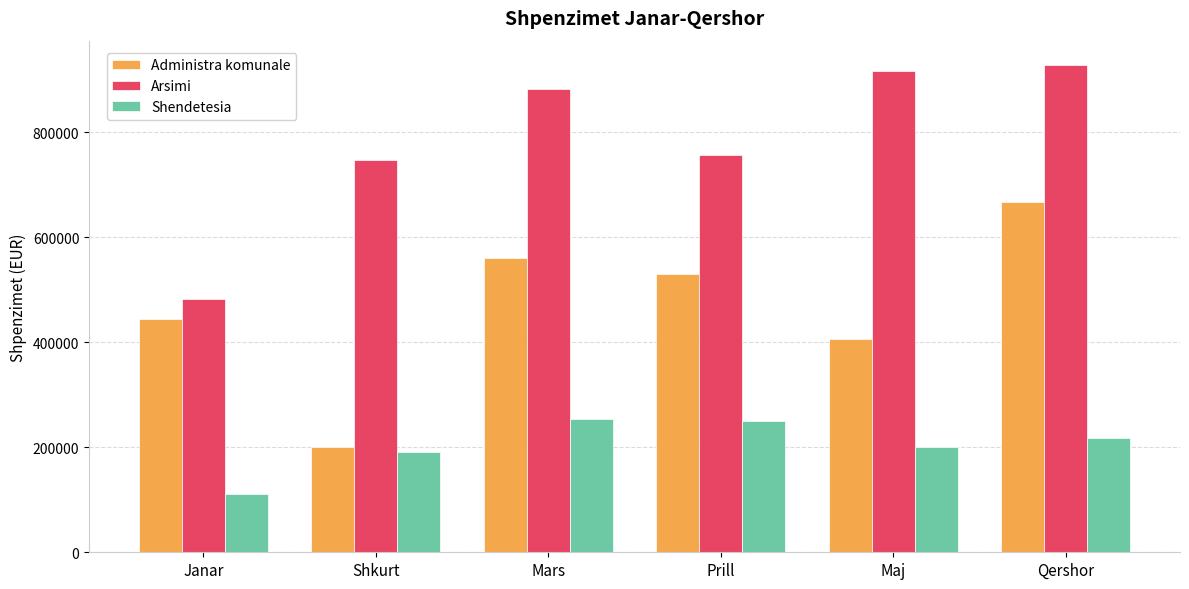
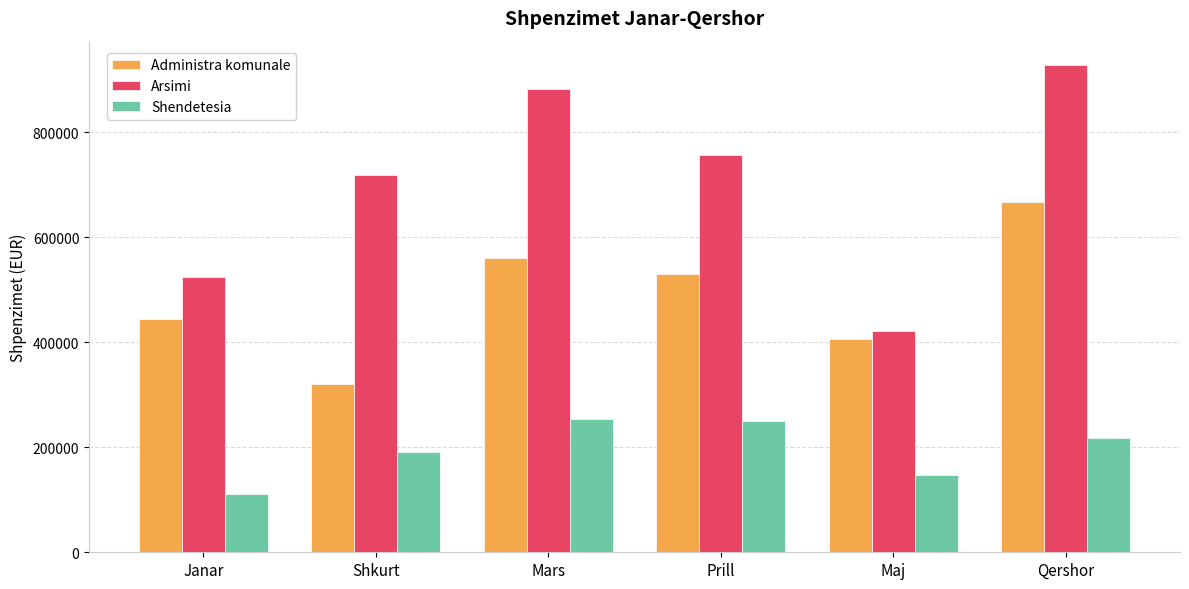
  {
    "Administra komunale": {
      "Janar": 450000,
-     "Shkurt": 200000,
+     "Shkurt": 320000,
      "Mars": 560000,
      "Prill": 530000,
      "Maj": 410000,
      "Qershor": 670000
    },
    "Arsimi": {
-     "Janar": 480000,
-     "Shkurt": 750000,
+     "Janar": 530000,
+     "Shkurt": 720000,
      "Mars": 880000,
      "Prill": 760000,
-     "Maj": 920000,
+     "Maj": 420000,
      "Qershor": 930000
    },
    "Shendetesia": {
      "Janar": 110000,
      "Shkurt": 190000,
      "Mars": 250000,
      "Prill": 250000,
-     "Maj": 200000,
+     "Maj": 150000,
      "Qershor": 220000
    }
  }
